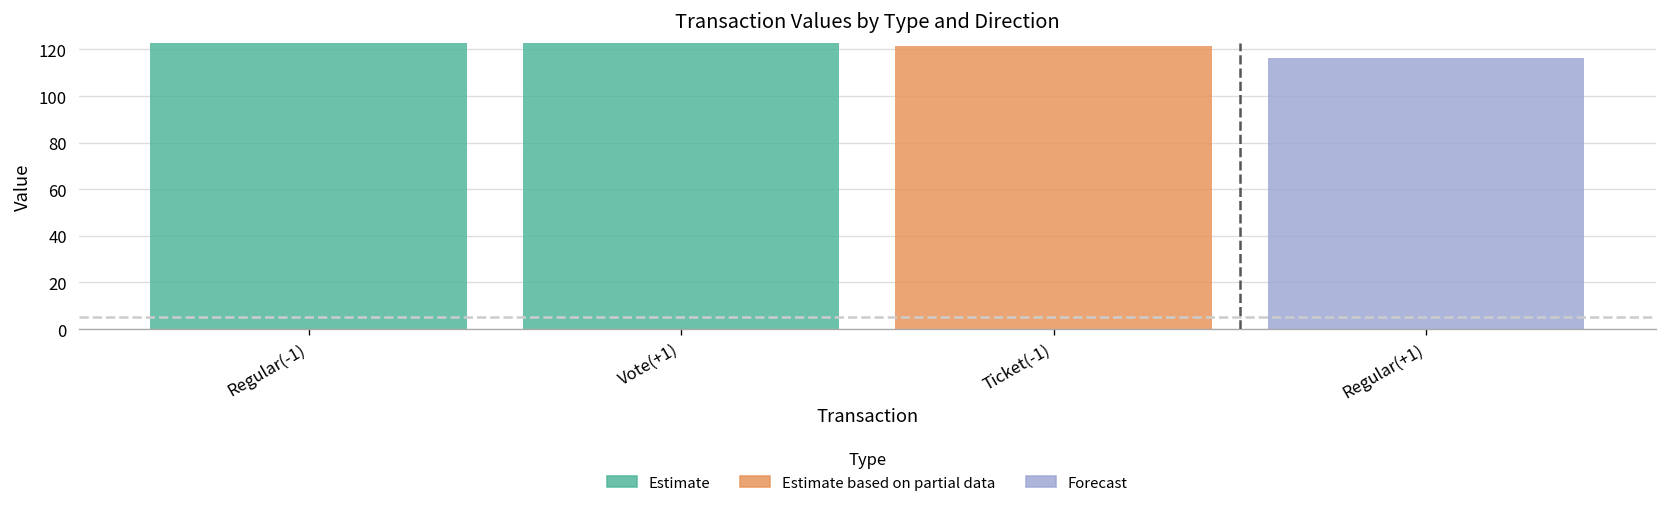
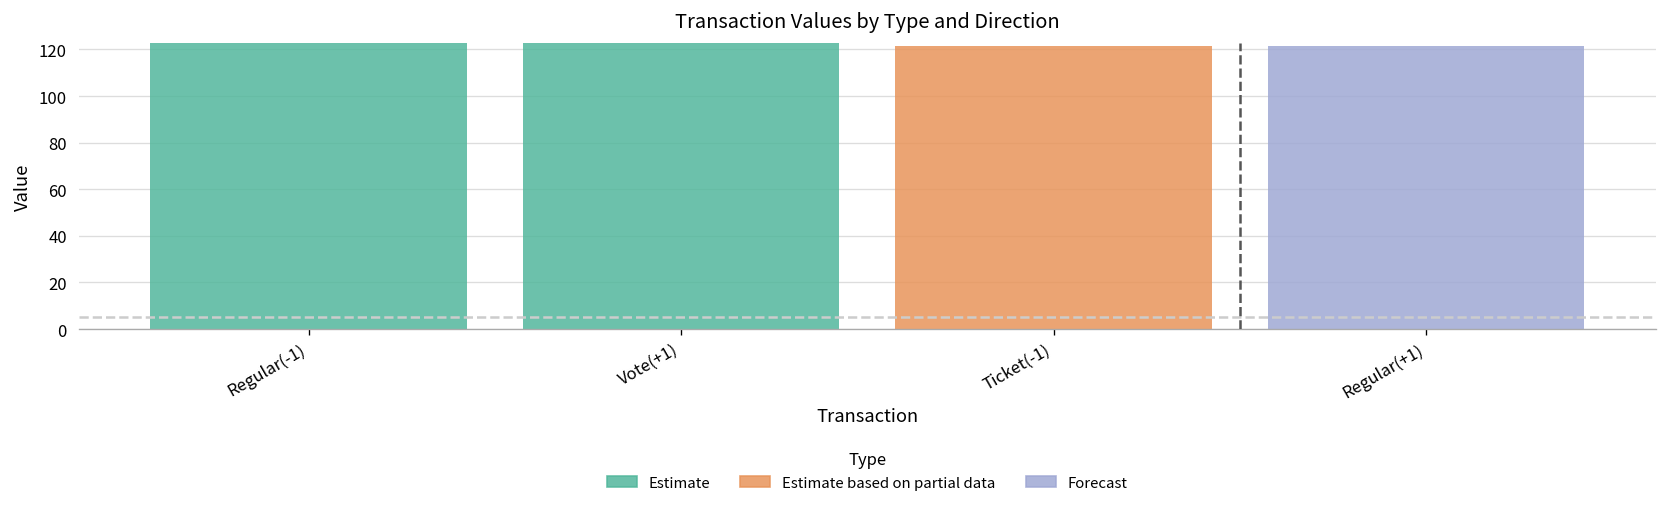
  {
    "Estimate": {
      "Regular(-1)": 123,
      "Vote(+1)": 123,
      "Ticket(-1)": 0,
      "Regular(+1)": 0
    },
    "Forecast": {
-     "Regular(+1)": 116
+     "Regular(+1)": 122
    }
  }
